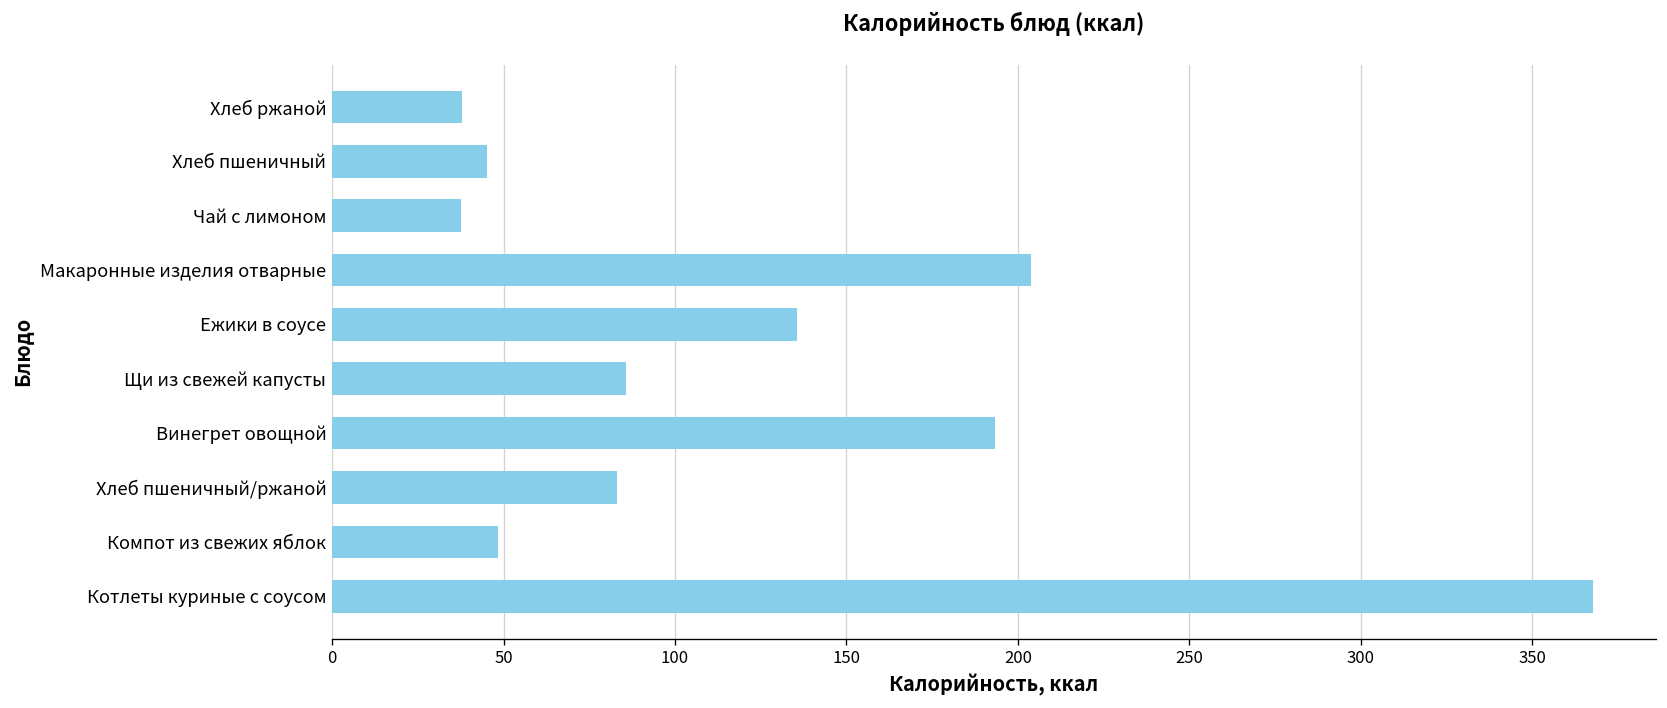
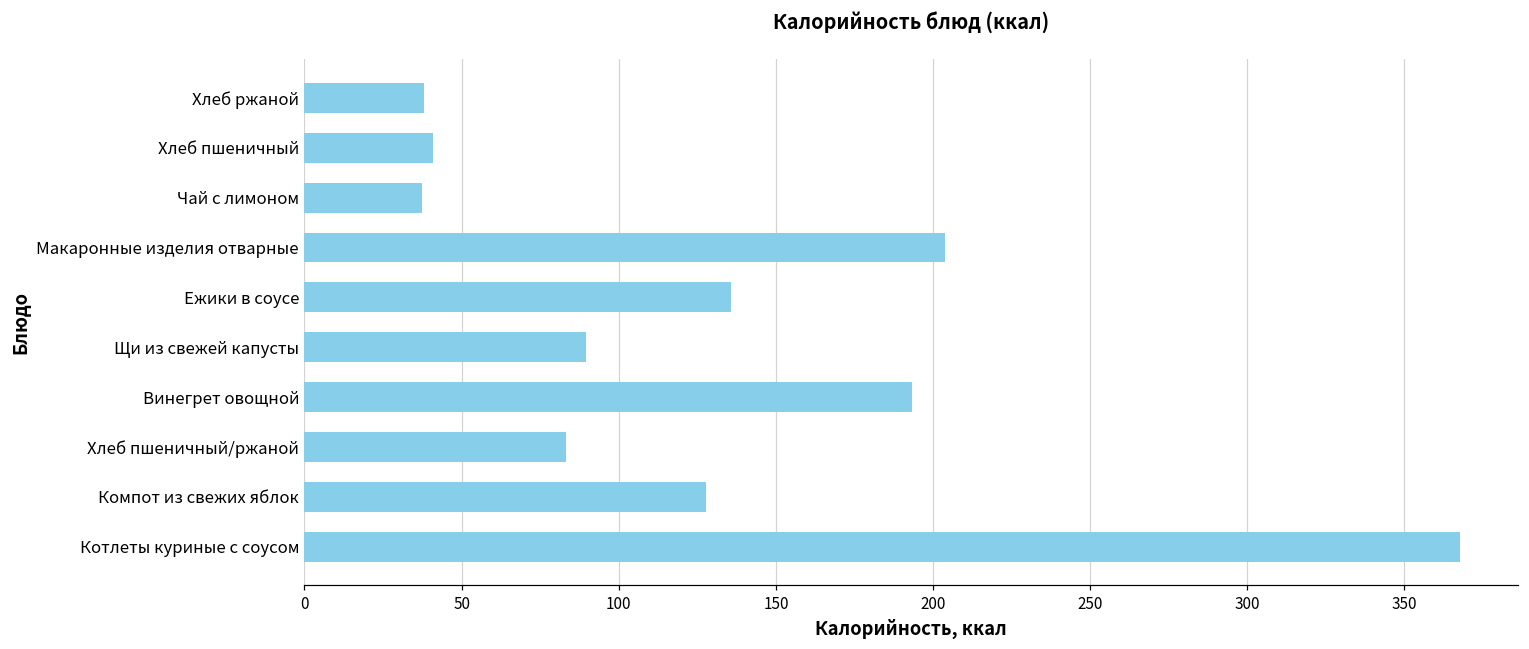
  {
    "Хлеб ржаной": 38,
-   "Хлеб пшеничный": 45,
+   "Хлеб пшеничный": 41,
    "Чай с лимоном": 38,
    "Макаронные изделия отварные": 204,
    "Ежики в соусе": 136,
-   "Щи из свежей капусты": 86,
+   "Щи из свежей капусты": 90,
    "Винегрет овощной": 193,
    "Хлеб пшеничный/ржаной": 83,
-   "Компот из свежих яблок": 48,
+   "Компот из свежих яблок": 128,
    "Котлеты куриные с соусом": 368
  }
